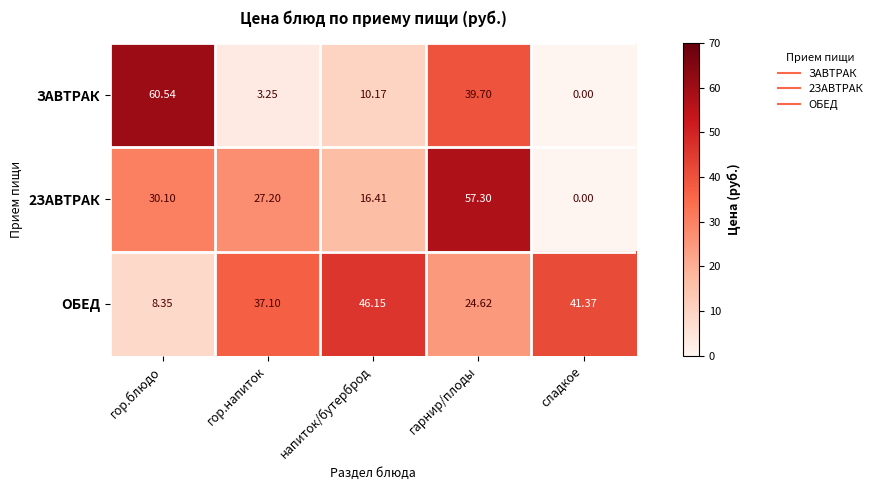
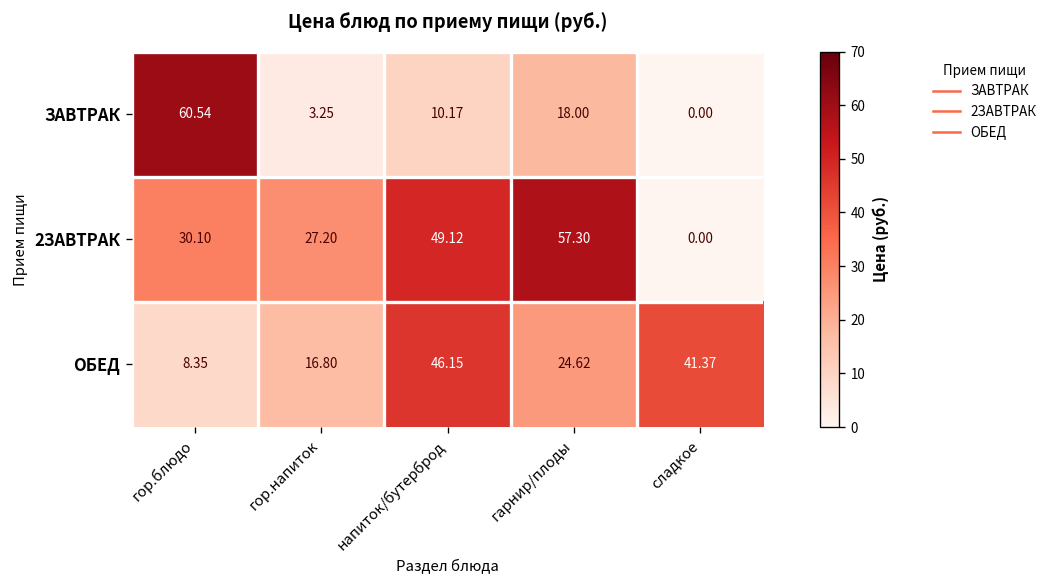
  {
    "ЗАВТРАК": {
      "гор.блюдо": 60.54,
      "гор.напиток": 3.25,
      "напиток/бутерброд": 10.17,
-     "гарнир/плоды": 39.70,
+     "гарнир/плоды": 18.00,
      "сладкое": 0.00
    },
    "2ЗАВТРАК": {
      "гор.блюдо": 30.10,
      "гор.напиток": 27.20,
-     "напиток/бутерброд": 16.41,
+     "напиток/бутерброд": 49.12,
      "гарнир/плоды": 57.30,
      "сладкое": 0.00
    },
    "ОБЕД": {
      "гор.блюдо": 8.35,
-     "гор.напиток": 37.10,
+     "гор.напиток": 16.80,
      "напиток/бутерброд": 46.15,
      "гарнир/плоды": 24.62,
      "сладкое": 41.37
    }
  }
